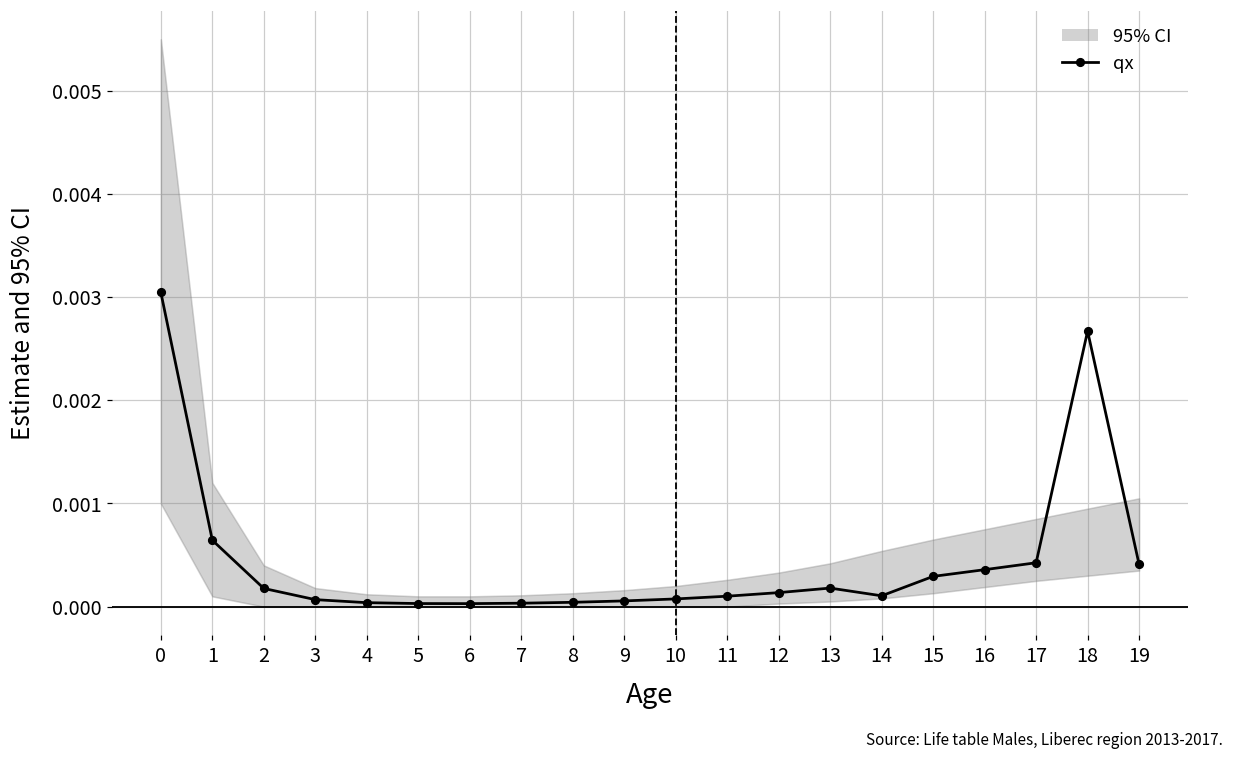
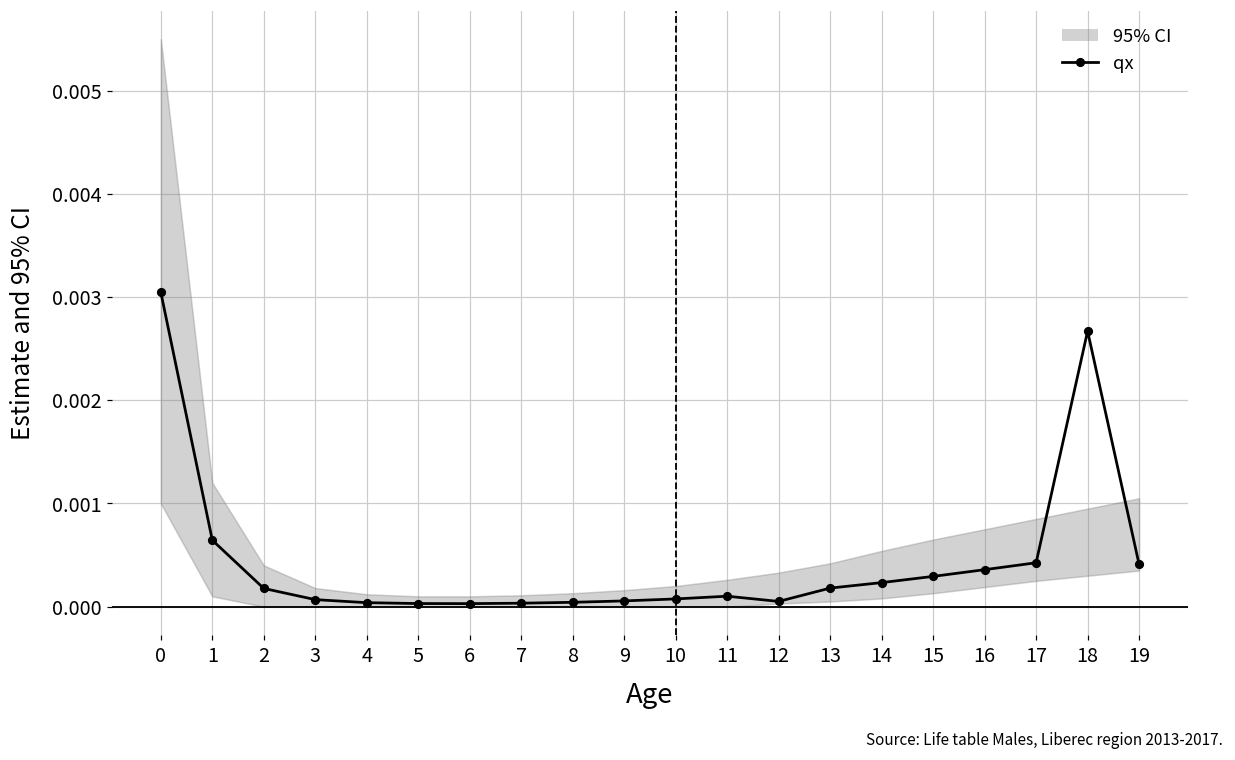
  {
    "qx": {
      "0": 0.0030,
      "1": 0.0006,
      "2": 0.0002,
      "3": 0.0001,
      "4": 0.0000,
      "5": 0.0000,
      "6": 0.0000,
      "7": 0.0000,
      "8": 0.0000,
      "9": 0.0001,
      "10": 0.0001,
      "11": 0.0001,
-     "12": 0.00014,
+     "12": 0.00005,
      "13": 0.0002,
-     "14": 0.0001,
+     "14": 0.0002,
      "15": 0.0003,
      "16": 0.0004,
      "17": 0.0004,
      "18": 0.0027,
      "19": 0.0004
    }
  }
